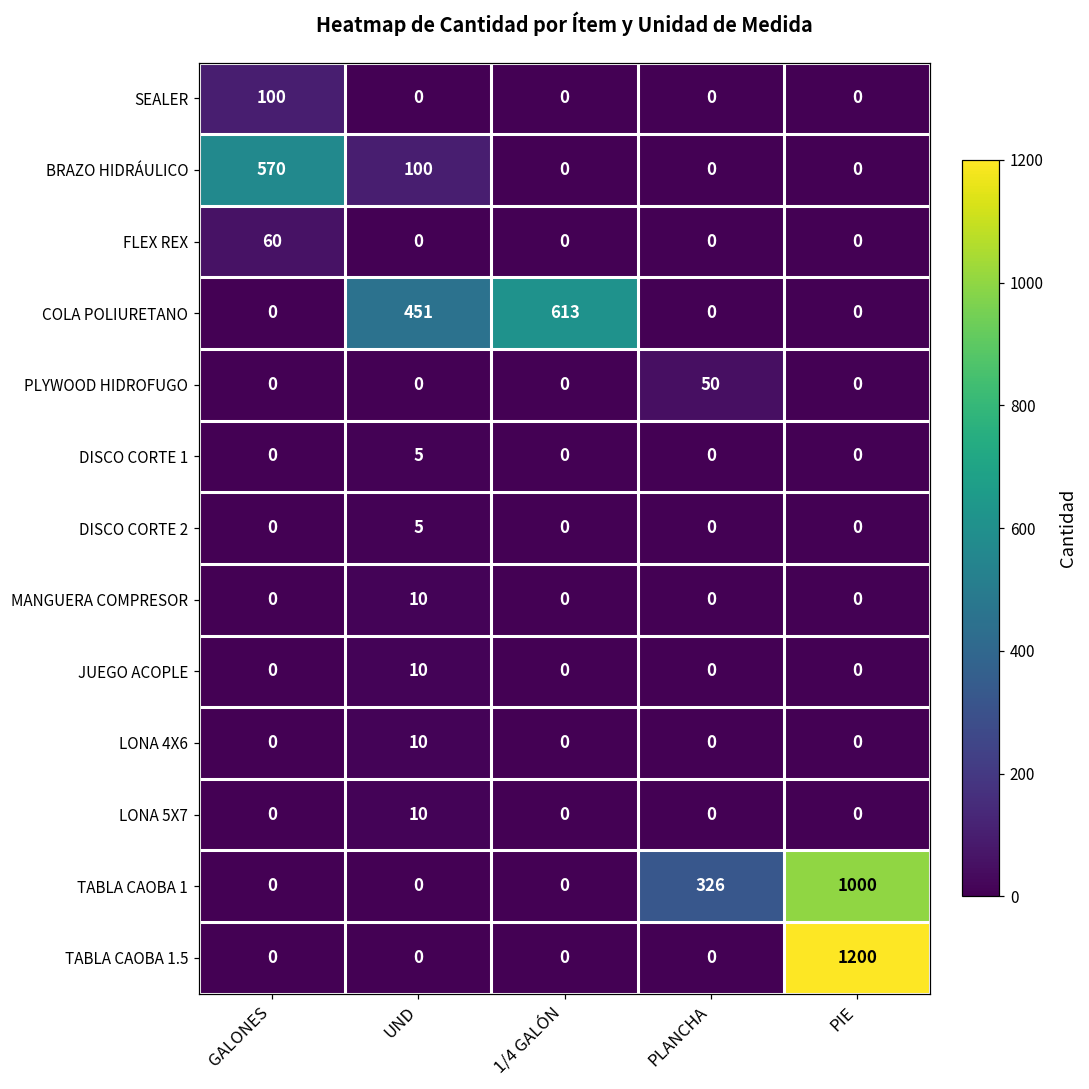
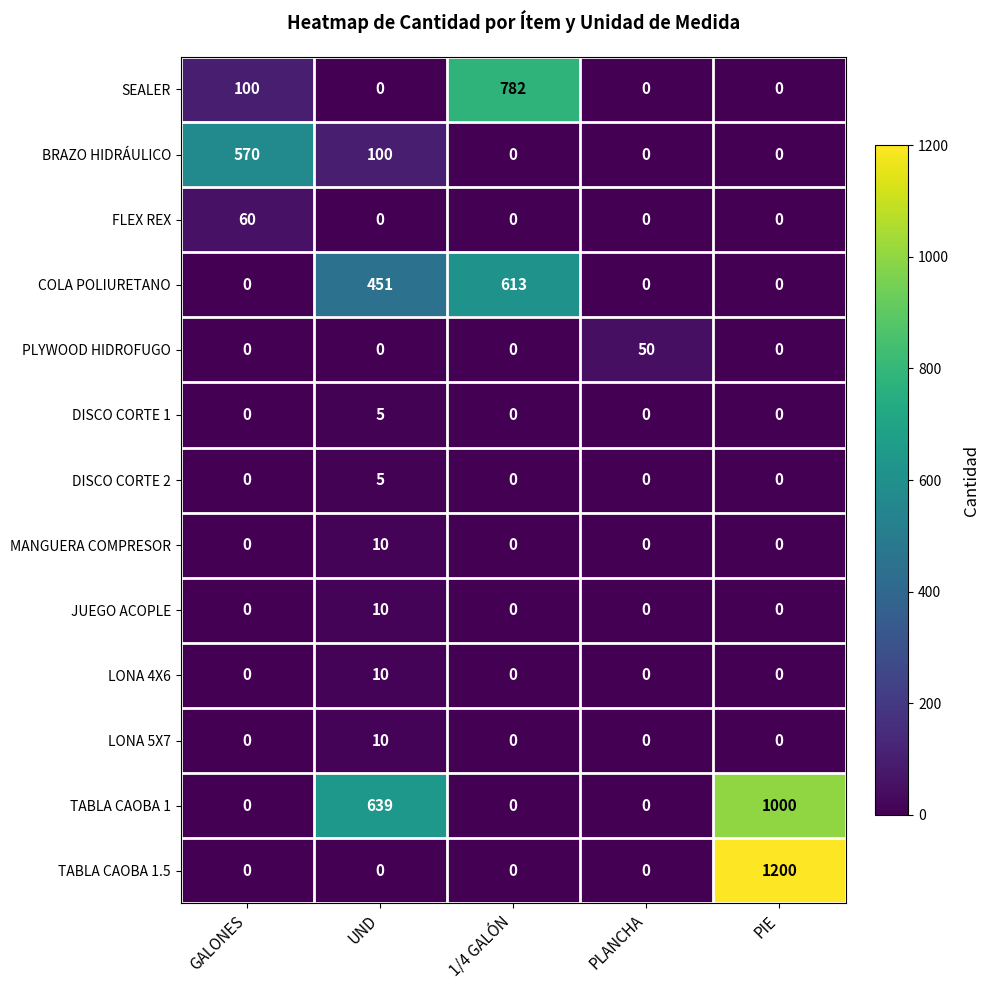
  {
    "SEALER": {
      "GALONES": 100,
      "UND": 0,
-     "1/4 GALÓN": 0,
+     "1/4 GALÓN": 782,
      "PLANCHA": 0,
      "PIE": 0
    },
    "BRAZO HIDRÁULICO": {
      "GALONES": 570,
      "UND": 100,
      "1/4 GALÓN": 0,
      "PLANCHA": 0,
      "PIE": 0
    },
    "FLEX REX": {
      "GALONES": 60,
      "UND": 0,
      "1/4 GALÓN": 0,
      "PLANCHA": 0,
      "PIE": 0
    },
    "COLA POLIURETANO": {
      "GALONES": 0,
      "UND": 451,
      "1/4 GALÓN": 613,
      "PLANCHA": 0,
      "PIE": 0
    },
    "PLYWOOD HIDROFUGO": {
      "GALONES": 0,
      "UND": 0,
      "1/4 GALÓN": 0,
      "PLANCHA": 50,
      "PIE": 0
    },
    "DISCO CORTE 1": {
      "GALONES": 0,
      "UND": 5,
      "1/4 GALÓN": 0,
      "PLANCHA": 0,
      "PIE": 0
    },
    "DISCO CORTE 2": {
      "GALONES": 0,
      "UND": 5,
      "1/4 GALÓN": 0,
      "PLANCHA": 0,
      "PIE": 0
    },
    "MANGUERA COMPRESOR": {
      "GALONES": 0,
      "UND": 10,
      "1/4 GALÓN": 0,
      "PLANCHA": 0,
      "PIE": 0
    },
    "JUEGO ACOPLE": {
      "GALONES": 0,
      "UND": 10,
      "1/4 GALÓN": 0,
      "PLANCHA": 0,
      "PIE": 0
    },
    "LONA 4X6": {
      "GALONES": 0,
      "UND": 10,
      "1/4 GALÓN": 0,
      "PLANCHA": 0,
      "PIE": 0
    },
    "LONA 5X7": {
      "GALONES": 0,
      "UND": 10,
      "1/4 GALÓN": 0,
      "PLANCHA": 0,
      "PIE": 0
    },
    "TABLA CAOBA 1": {
      "GALONES": 0,
-     "UND": 0,
+     "UND": 639,
      "1/4 GALÓN": 0,
-     "PLANCHA": 326,
+     "PLANCHA": 0,
      "PIE": 1000
    },
    "TABLA CAOBA 1.5": {
      "GALONES": 0,
      "UND": 0,
      "1/4 GALÓN": 0,
      "PLANCHA": 0,
      "PIE": 1200
    }
  }
